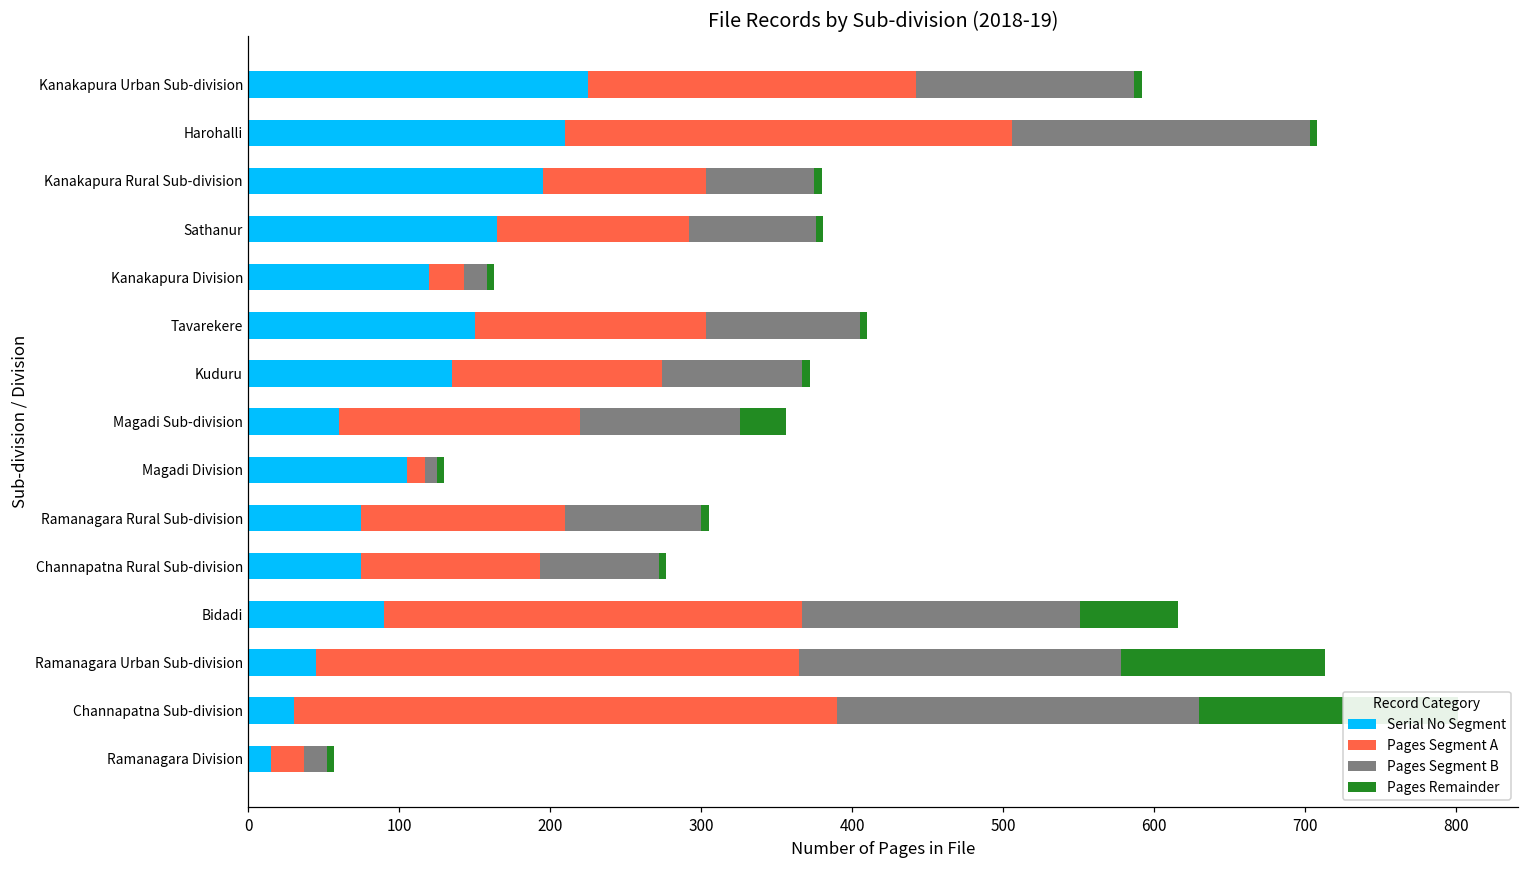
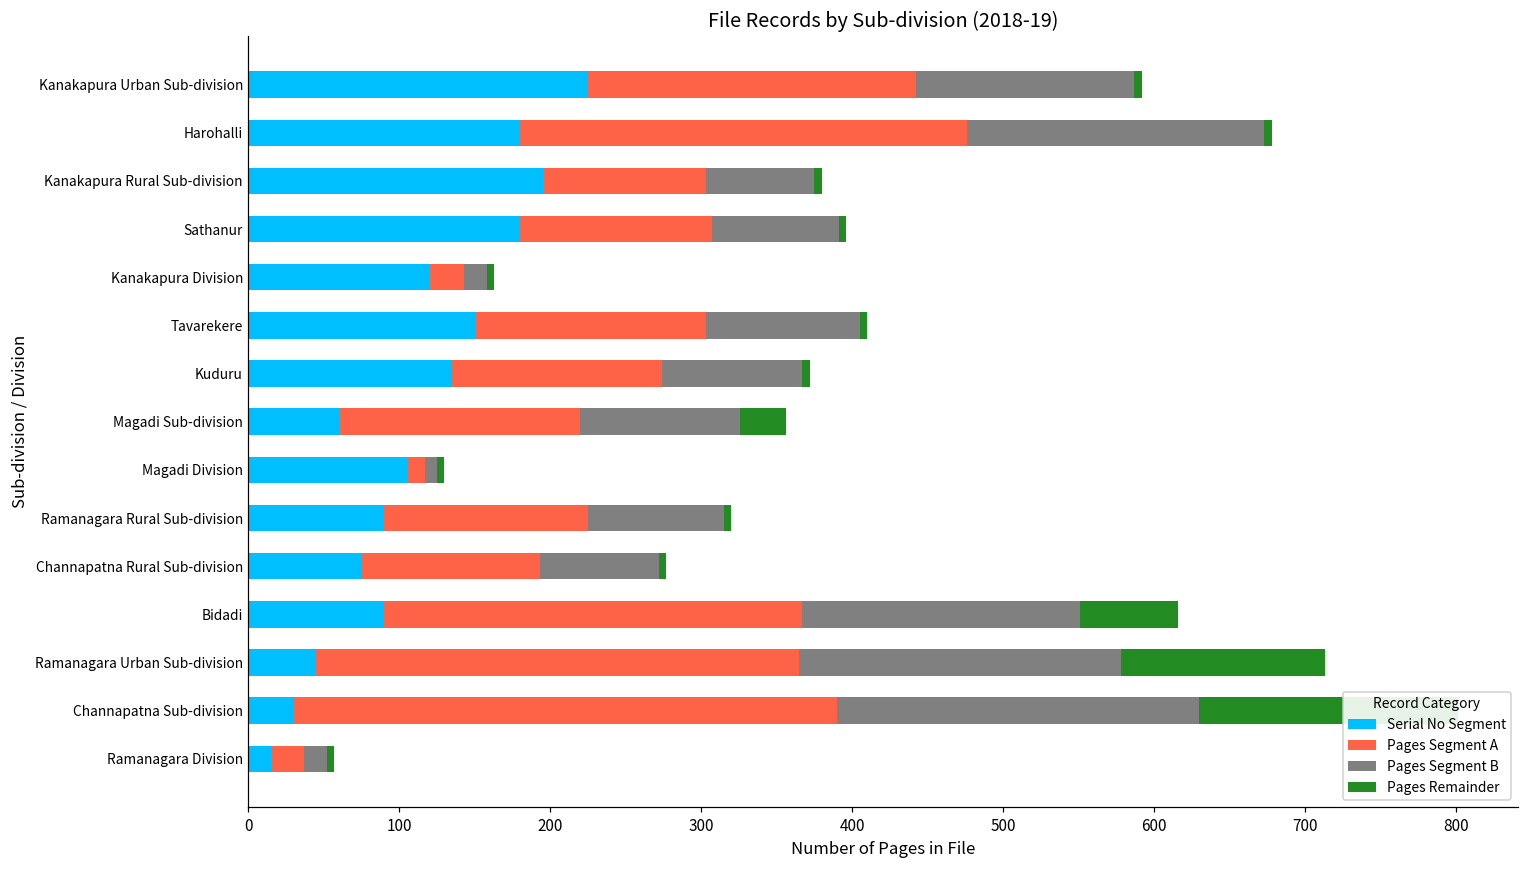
  {
    "Serial No Segment": {
      "Kanakapura Urban Sub-division": 225,
-     "Harohalli": 210,
+     "Harohalli": 180,
      "Kanakapura Rural Sub-division": 195,
-     "Sathanur": 165,
+     "Sathanur": 180,
      "Kanakapura Division": 120,
      "Tavarekere": 150,
      "Kuduru": 135,
      "Magadi Sub-division": 60,
      "Magadi Division": 105,
-     "Ramanagara Rural Sub-division": 75,
+     "Ramanagara Rural Sub-division": 90,
      "Channapatna Rural Sub-division": 75,
      "Bidadi": 90,
      "Ramanagara Urban Sub-division": 45,
      "Channapatna Sub-division": 30,
      "Ramanagara Division": 15
    },
    "Pages Segment A": {
      "Kanakapura Urban Sub-division": 217,
      "Harohalli": 296,
      "Kanakapura Rural Sub-division": 108,
      "Sathanur": 127,
      "Kanakapura Division": 23,
      "Tavarekere": 153,
      "Kuduru": 139,
      "Magadi Sub-division": 160,
      "Magadi Division": 12,
      "Ramanagara Rural Sub-division": 135,
      "Channapatna Rural Sub-division": 118,
      "Bidadi": 277,
      "Ramanagara Urban Sub-division": 320,
      "Channapatna Sub-division": 360,
      "Ramanagara Division": 22
    },
    "Pages Segment B": {
      "Kanakapura Urban Sub-division": 145,
      "Harohalli": 197,
      "Kanakapura Rural Sub-division": 72,
      "Sathanur": 84,
      "Kanakapura Division": 15,
      "Tavarekere": 102,
      "Kuduru": 93,
      "Magadi Sub-division": 106,
      "Magadi Division": 8,
      "Ramanagara Rural Sub-division": 90,
      "Channapatna Rural Sub-division": 79,
      "Bidadi": 184,
      "Ramanagara Urban Sub-division": 213,
      "Channapatna Sub-division": 240,
      "Ramanagara Division": 15
    },
    "Pages Remainder": {
      "Kanakapura Urban Sub-division": 5,
      "Harohalli": 5,
      "Kanakapura Rural Sub-division": 5,
      "Sathanur": 5,
      "Kanakapura Division": 5,
      "Tavarekere": 5,
      "Kuduru": 5,
      "Magadi Sub-division": 30,
      "Magadi Division": 5,
      "Ramanagara Rural Sub-division": 5,
      "Channapatna Rural Sub-division": 5,
      "Bidadi": 65,
      "Ramanagara Urban Sub-division": 135,
      "Ramanagara Division": 5
    }
  }
